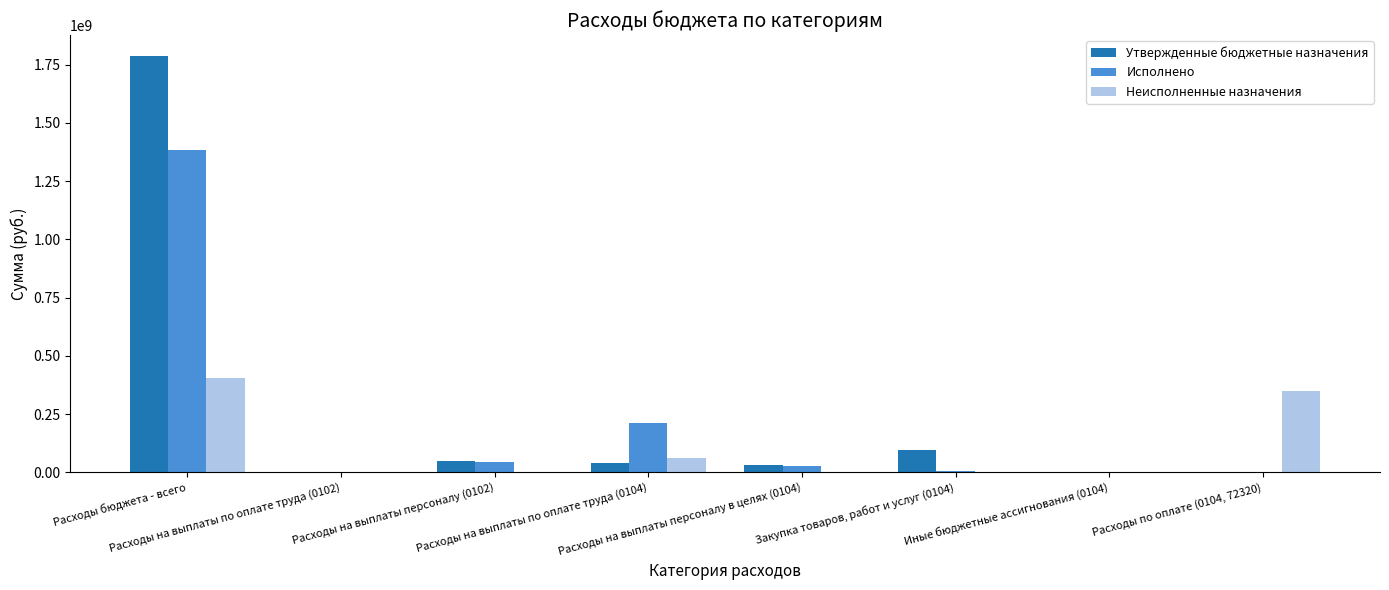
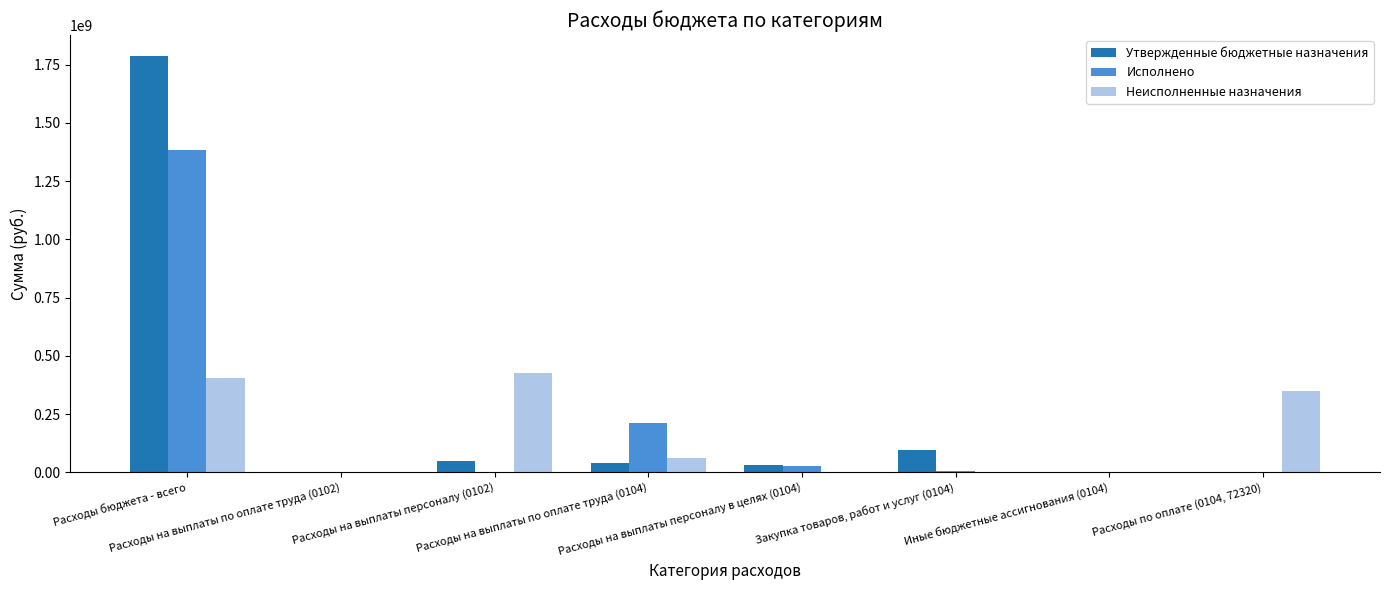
  {
    "Утвержденные бюджетные назначения": {
      "Расходы бюджета - всего": 1790000000,
      "Расходы на выплаты персоналу (0102)": 50000000,
      "Расходы на выплаты по оплате труда (0104)": 40000000,
      "Расходы на выплаты персоналу в целях (0104)": 30000000,
      "Закупка товаров, работ и услуг (0104)": 100000000
    },
    "Исполнено": {
      "Расходы бюджета - всего": 1380000000,
-     "Расходы на выплаты персоналу (0102)": 40000000,
+     "Расходы на выплаты персоналу (0102)": 0,
      "Расходы на выплаты по оплате труда (0104)": 210000000,
      "Расходы на выплаты персоналу в целях (0104)": 30000000
    },
    "Неисполненные назначения": {
      "Расходы бюджета - всего": 400000000,
-     "Расходы на выплаты персоналу (0102)": 0,
+     "Расходы на выплаты персоналу (0102)": 430000000,
      "Расходы на выплаты по оплате труда (0104)": 60000000,
      "Расходы по оплате (0104, 72320)": 350000000
    }
  }
